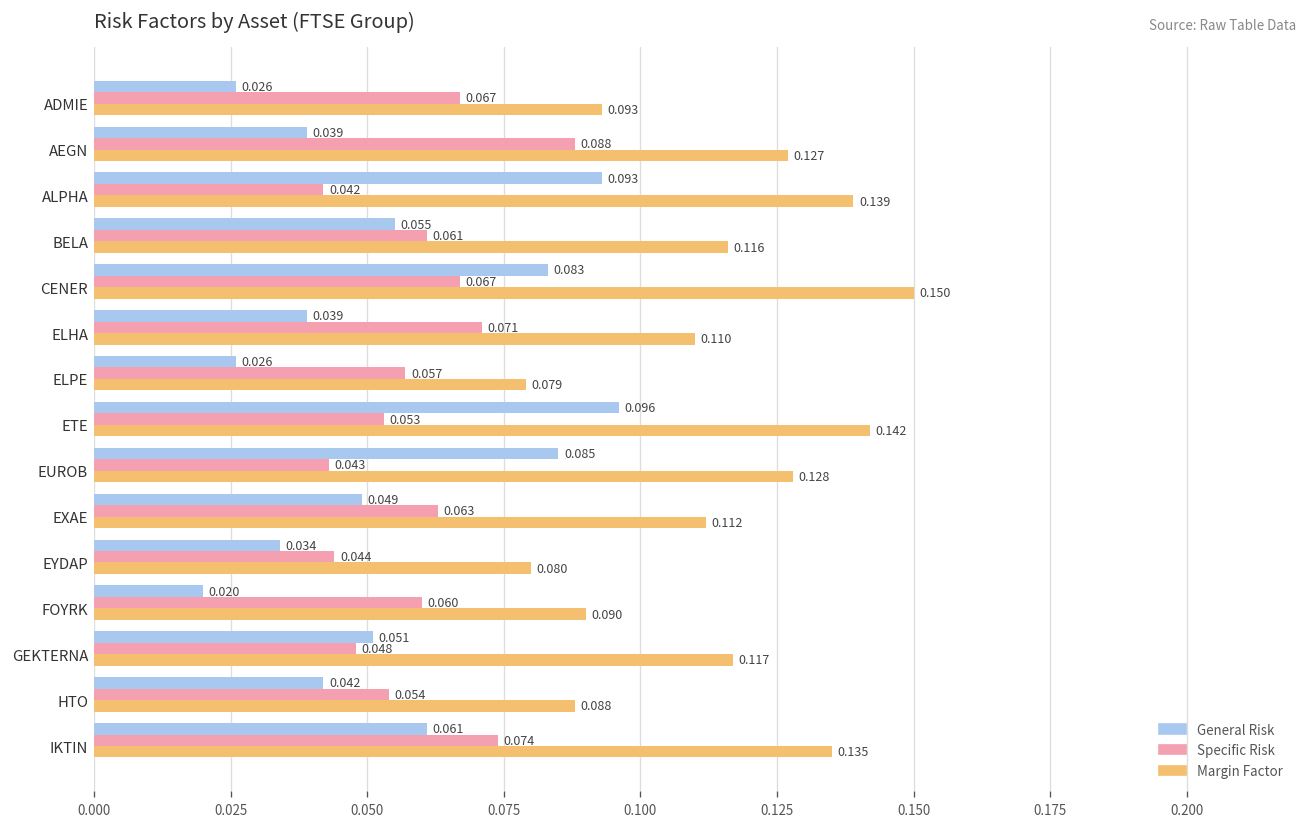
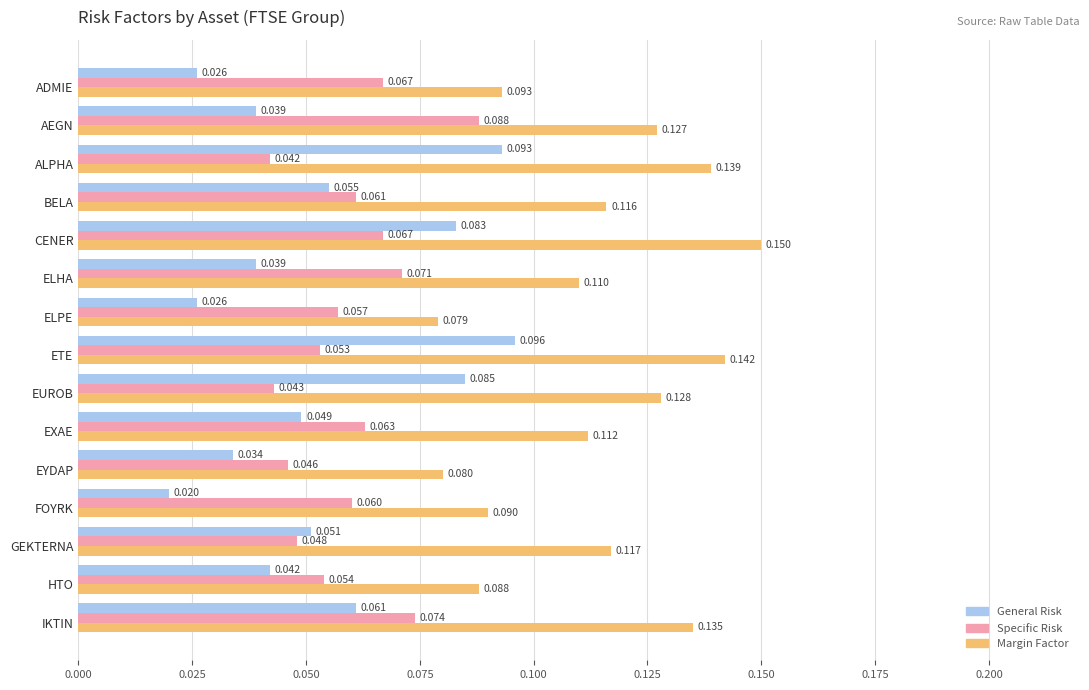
  {
    "General Risk": {
      "ADMIE": 0.026,
      "AEGN": 0.039,
      "ALPHA": 0.093,
      "BELA": 0.055,
      "CENER": 0.083,
      "ELHA": 0.039,
      "ELPE": 0.026,
      "ETE": 0.096,
      "EUROB": 0.085,
      "EXAE": 0.049,
      "EYDAP": 0.034,
      "FOYRK": 0.020,
      "GEKTERNA": 0.051,
      "HTO": 0.042,
      "IKTIN": 0.061
    },
    "Specific Risk": {
      "ADMIE": 0.067,
      "AEGN": 0.088,
      "ALPHA": 0.042,
      "BELA": 0.061,
      "CENER": 0.067,
      "ELHA": 0.071,
      "ELPE": 0.057,
      "ETE": 0.053,
      "EUROB": 0.043,
      "EXAE": 0.063,
-     "EYDAP": 0.044,
+     "EYDAP": 0.046,
      "FOYRK": 0.060,
      "GEKTERNA": 0.048,
      "HTO": 0.054,
      "IKTIN": 0.074
    },
    "Margin Factor": {
      "ADMIE": 0.093,
      "AEGN": 0.127,
      "ALPHA": 0.139,
      "BELA": 0.116,
      "CENER": 0.150,
      "ELHA": 0.110,
      "ELPE": 0.079,
      "ETE": 0.142,
      "EUROB": 0.128,
      "EXAE": 0.112,
      "EYDAP": 0.080,
      "FOYRK": 0.090,
      "GEKTERNA": 0.117,
      "HTO": 0.088,
      "IKTIN": 0.135
    }
  }
